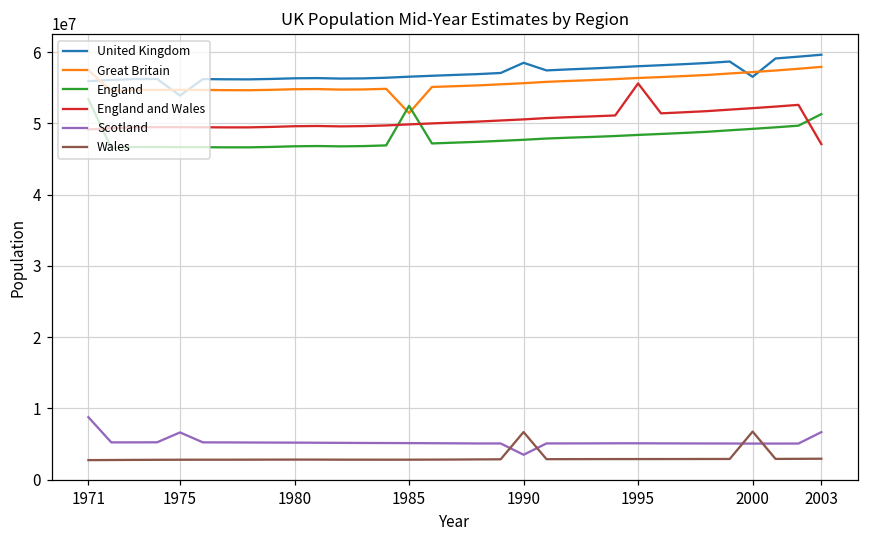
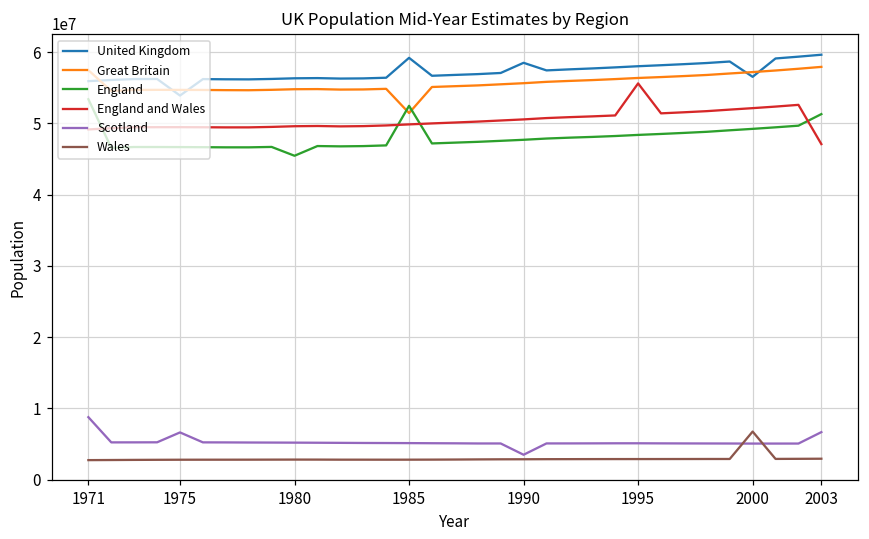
  {
    "United Kingdom": {
      "1980": 56000000,
-     "1985": 57000000,
+     "1985": 59000000,
      "1990": 59000000,
      "1995": 58000000,
      "2000": 57000000,
      "2003": 60000000
    },
    "Great Britain": {
      "1980": 55000000,
      "1985": 51000000,
      "1990": 56000000,
      "1995": 56000000,
      "2000": 57000000,
      "2003": 58000000
    },
    "England": {
      "1975": 47000000,
-     "1980": 47000000,
+     "1980": 45000000,
      "1985": 52000000,
      "1990": 48000000,
      "1995": 48000000,
      "2000": 49000000,
      "2003": 51000000
    },
    "England and Wales": {
      "1980": 50000000,
      "1985": 50000000,
      "1990": 51000000,
      "1995": 56000000,
      "2000": 52000000,
      "2003": 47000000
    },
    "Scotland": {
      "1971": 9000000,
      "1975": 7000000,
      "1980": 5000000,
      "1985": 5000000,
      "1990": 3000000,
      "1995": 5000000,
      "2000": 5000000,
      "2003": 7000000
    },
    "Wales": {
      "1971": 3000000,
      "1975": 3000000,
      "1980": 3000000,
      "1985": 3000000,
-     "1990": 7000000,
+     "1990": 3000000,
      "1995": 3000000,
      "2000": 7000000,
      "2003": 3000000
    }
  }
